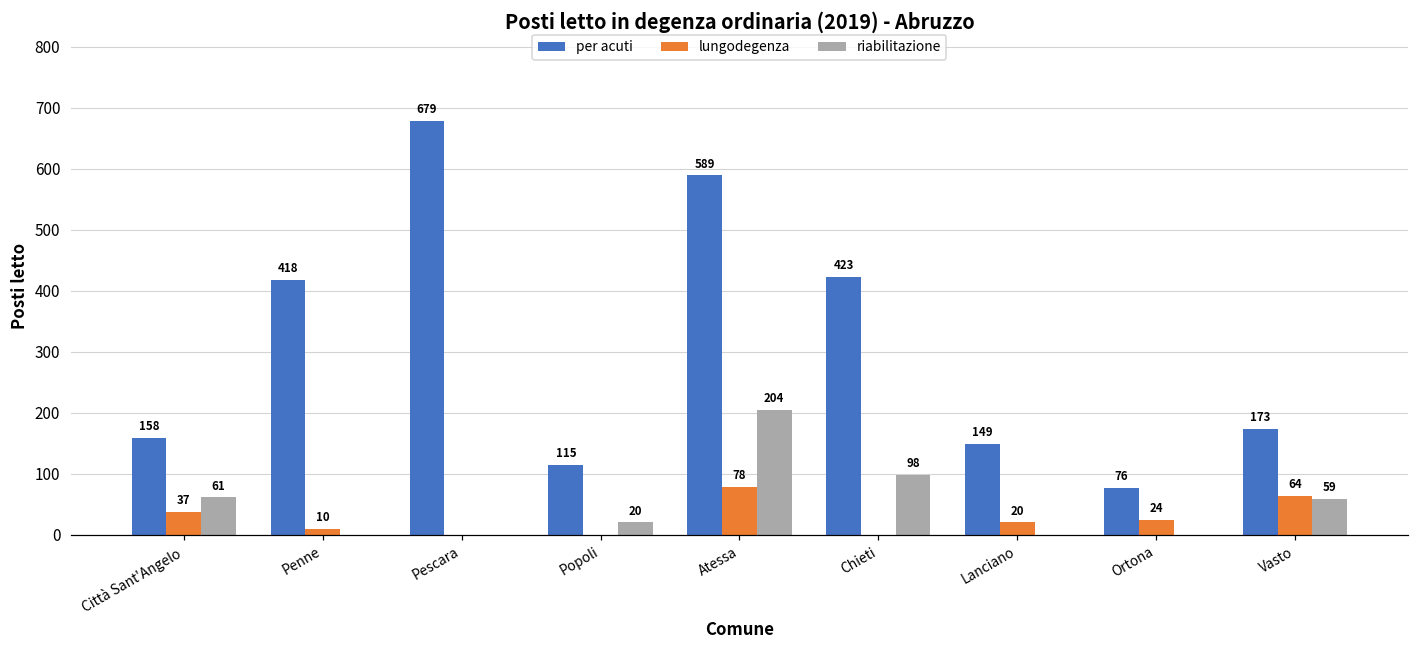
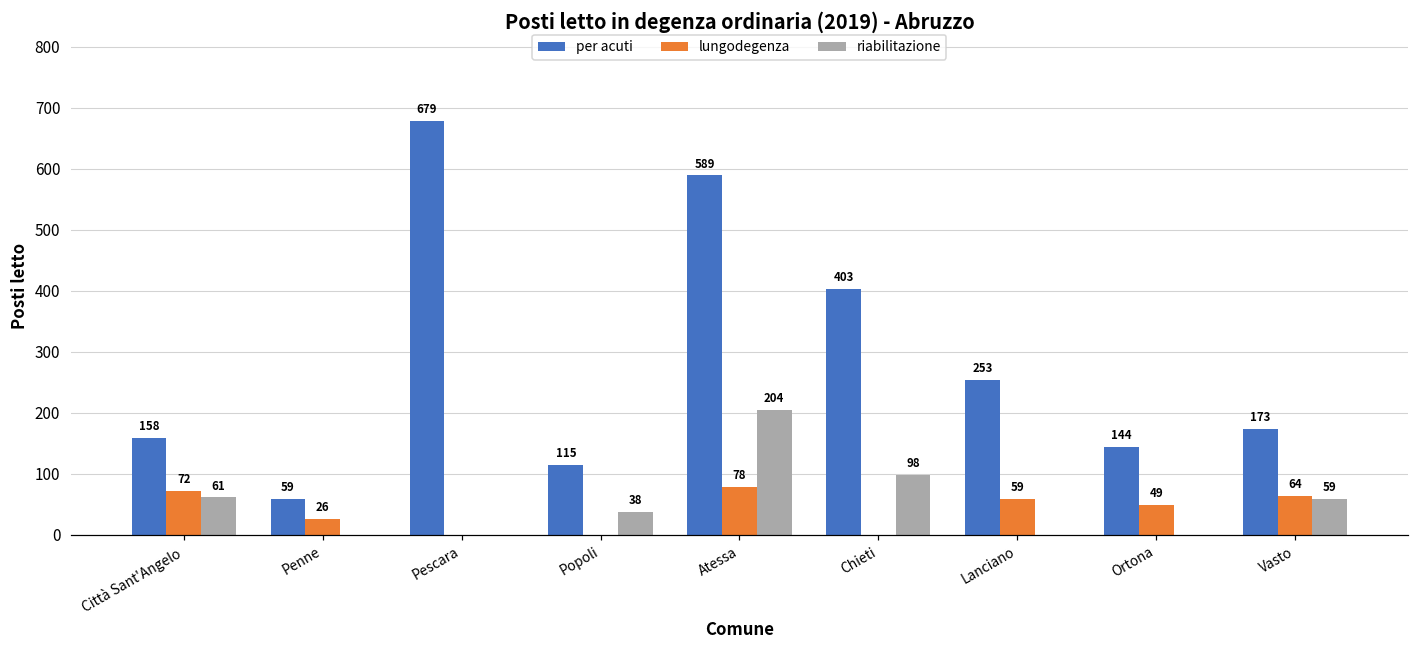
  {
    "per acuti": {
      "Città Sant'Angelo": 158,
-     "Penne": 418,
+     "Penne": 59,
      "Pescara": 679,
      "Popoli": 115,
      "Atessa": 589,
-     "Chieti": 423,
-     "Lanciano": 149,
-     "Ortona": 76,
+     "Chieti": 403,
+     "Lanciano": 253,
+     "Ortona": 144,
      "Vasto": 173
    },
    "lungodegenza": {
-     "Città Sant'Angelo": 37,
-     "Penne": 10,
+     "Città Sant'Angelo": 72,
+     "Penne": 26,
      "Atessa": 78,
-     "Lanciano": 20,
-     "Ortona": 24,
+     "Lanciano": 59,
+     "Ortona": 49,
      "Vasto": 64
    },
    "riabilitazione": {
      "Città Sant'Angelo": 61,
-     "Popoli": 20,
+     "Popoli": 38,
      "Atessa": 204,
      "Chieti": 98,
      "Vasto": 59
    }
  }
